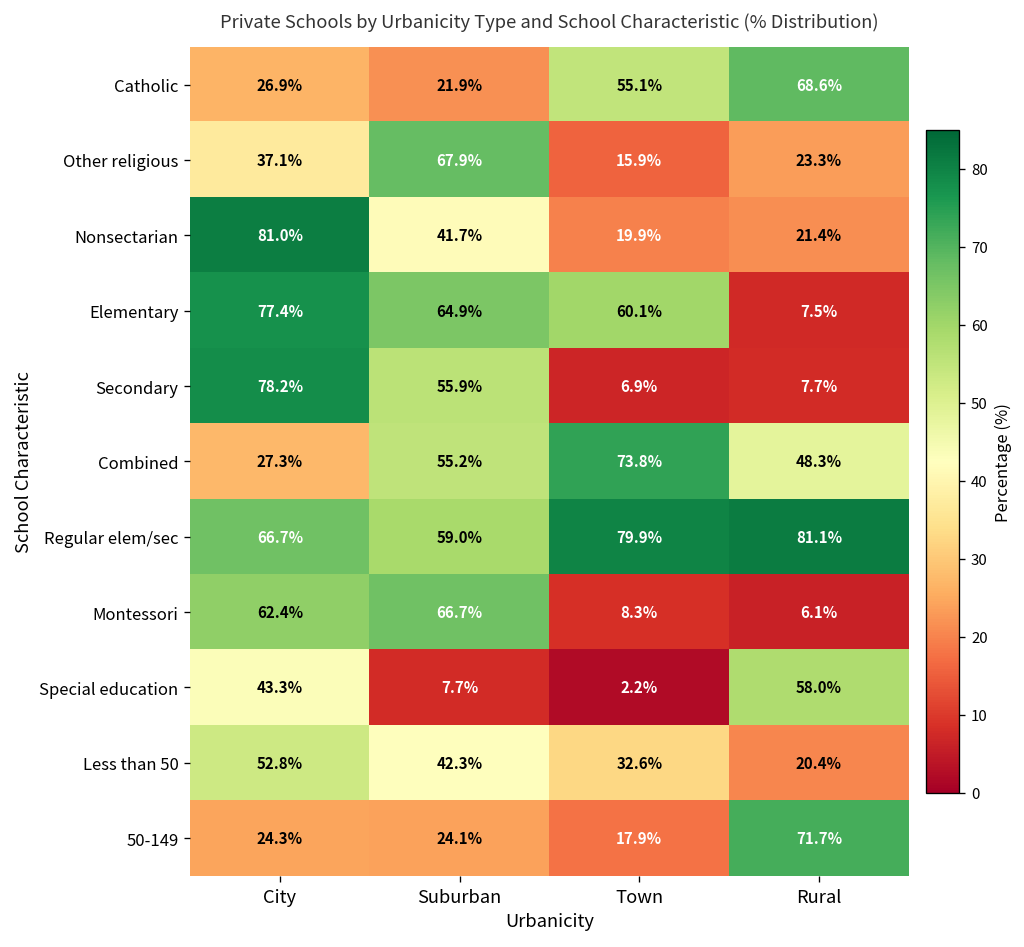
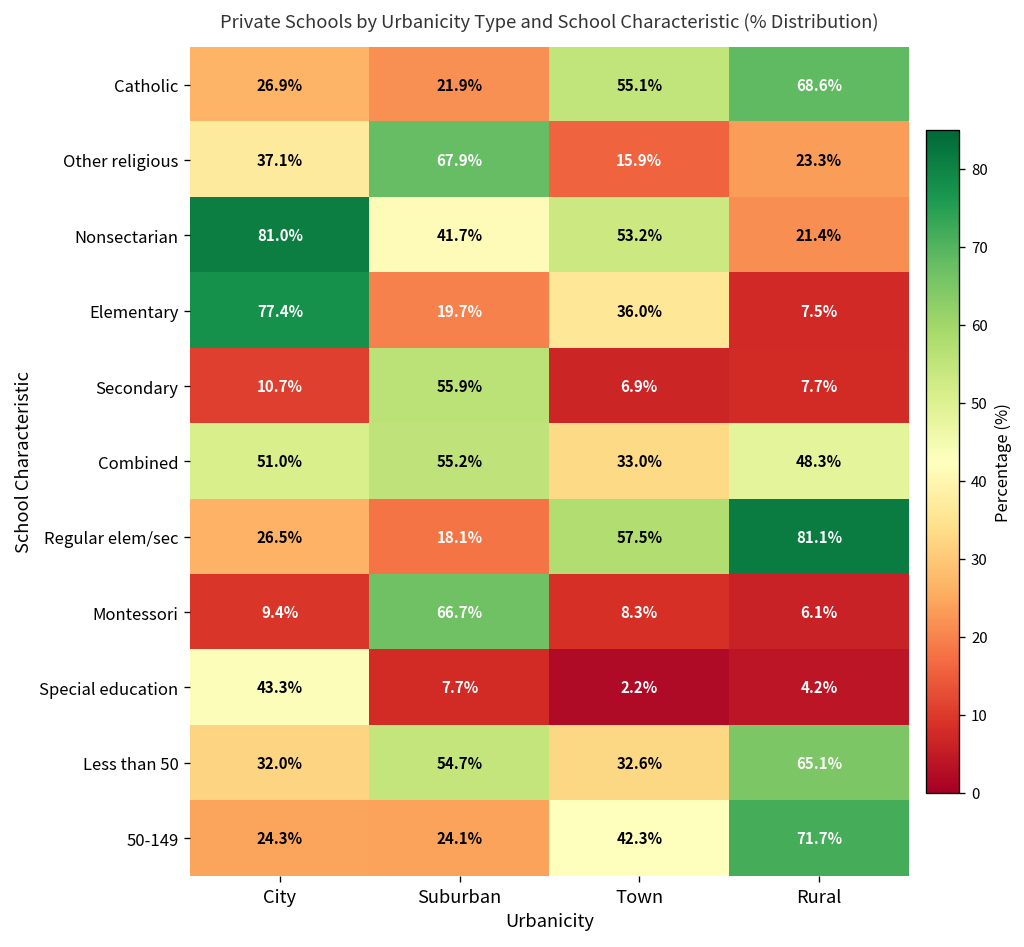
  {
    "Catholic": {
      "City": "26.9%",
      "Suburban": "21.9%",
      "Town": "55.1%",
      "Rural": "68.6%"
    },
    "Other religious": {
      "City": "37.1%",
      "Suburban": "67.9%",
      "Town": "15.9%",
      "Rural": "23.3%"
    },
    "Nonsectarian": {
      "City": "81.0%",
      "Suburban": "41.7%",
-     "Town": "19.9%",
+     "Town": "53.2%",
      "Rural": "21.4%"
    },
    "Elementary": {
      "City": "77.4%",
-     "Suburban": "64.9%",
-     "Town": "60.1%",
+     "Suburban": "19.7%",
+     "Town": "36.0%",
      "Rural": "7.5%"
    },
    "Secondary": {
-     "City": "78.2%",
+     "City": "10.7%",
      "Suburban": "55.9%",
      "Town": "6.9%",
      "Rural": "7.7%"
    },
    "Combined": {
-     "City": "27.3%",
+     "City": "51.0%",
      "Suburban": "55.2%",
-     "Town": "73.8%",
+     "Town": "33.0%",
      "Rural": "48.3%"
    },
    "Regular elem/sec": {
-     "City": "66.7%",
-     "Suburban": "59.0%",
-     "Town": "79.9%",
+     "City": "26.5%",
+     "Suburban": "18.1%",
+     "Town": "57.5%",
      "Rural": "81.1%"
    },
    "Montessori": {
-     "City": "62.4%",
+     "City": "9.4%",
      "Suburban": "66.7%",
      "Town": "8.3%",
      "Rural": "6.1%"
    },
    "Special education": {
      "City": "43.3%",
      "Suburban": "7.7%",
      "Town": "2.2%",
-     "Rural": "58.0%"
+     "Rural": "4.2%"
    },
    "Less than 50": {
-     "City": "52.8%",
-     "Suburban": "42.3%",
+     "City": "32.0%",
+     "Suburban": "54.7%",
      "Town": "32.6%",
-     "Rural": "20.4%"
+     "Rural": "65.1%"
    },
    "50-149": {
      "City": "24.3%",
      "Suburban": "24.1%",
-     "Town": "17.9%",
+     "Town": "42.3%",
      "Rural": "71.7%"
    }
  }
